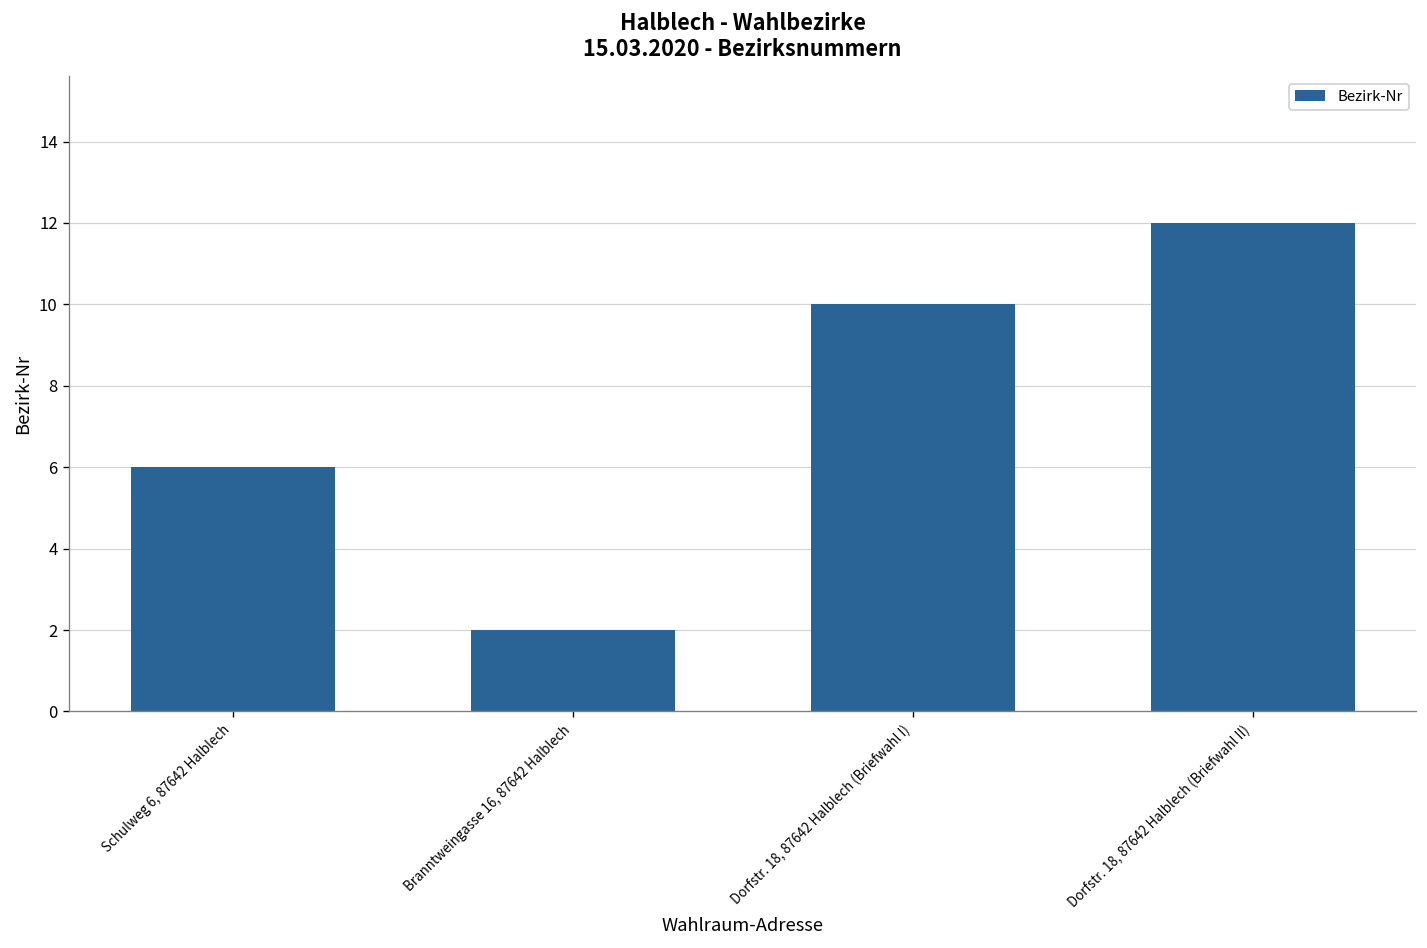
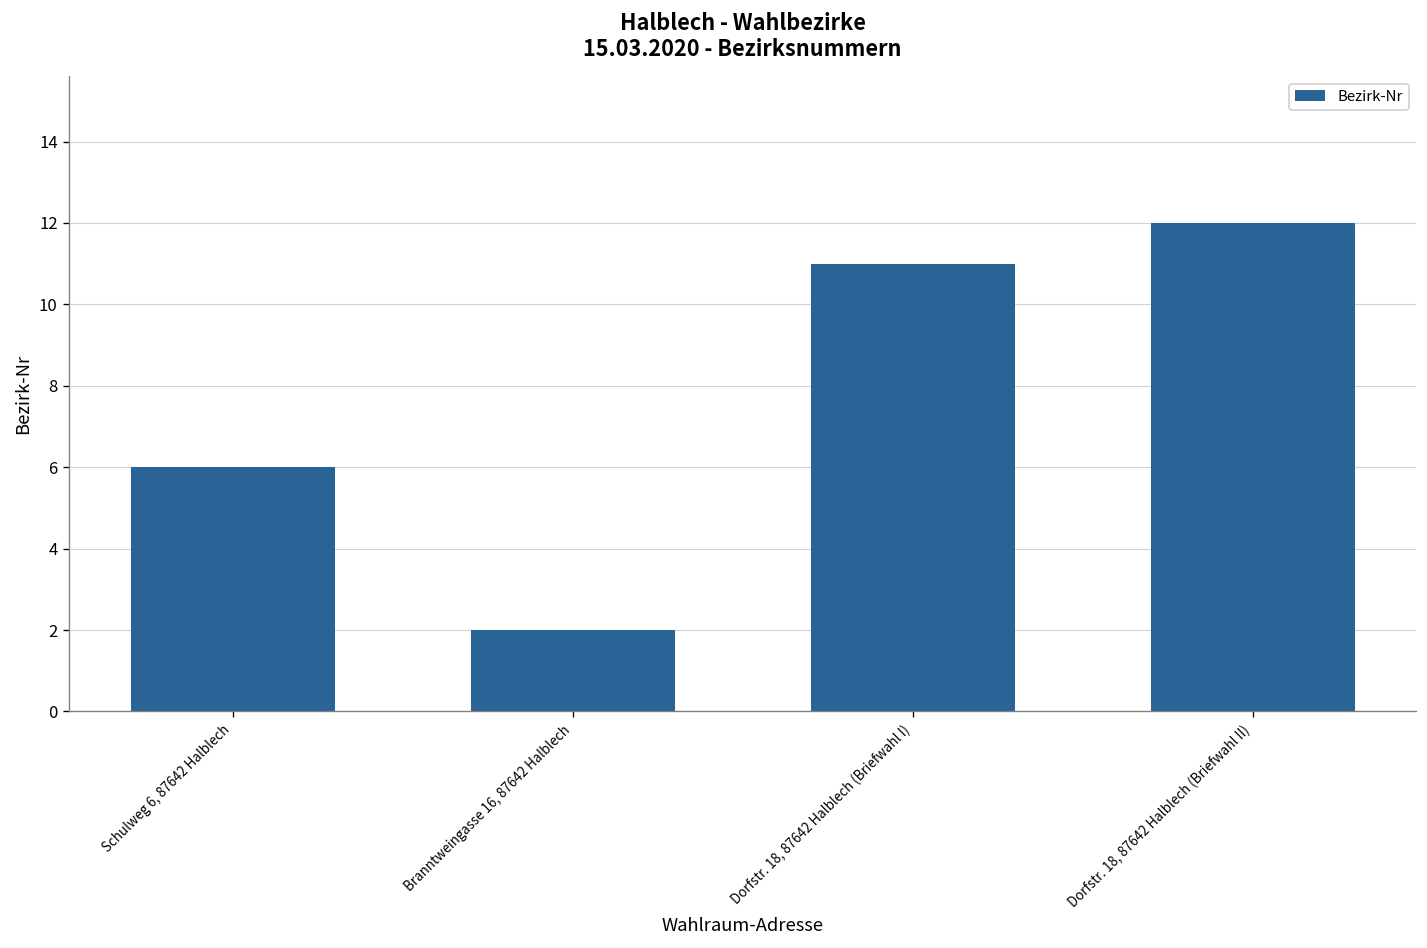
  {
    "Schulweg 6, 87642 Halblech": 6,
    "Branntweingasse 16, 87642 Halblech": 2,
-   "Dorfstr. 18, 87642 Halblech (Briefwahl I)": 10,
+   "Dorfstr. 18, 87642 Halblech (Briefwahl I)": 11,
    "Dorfstr. 18, 87642 Halblech (Briefwahl II)": 12
  }
